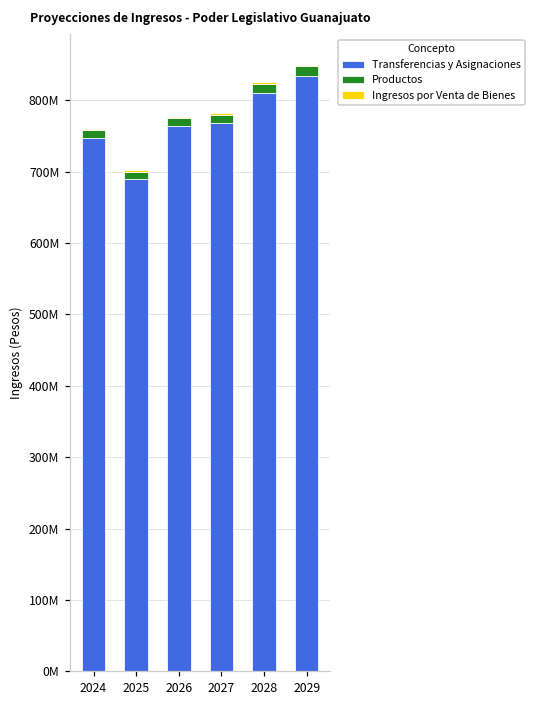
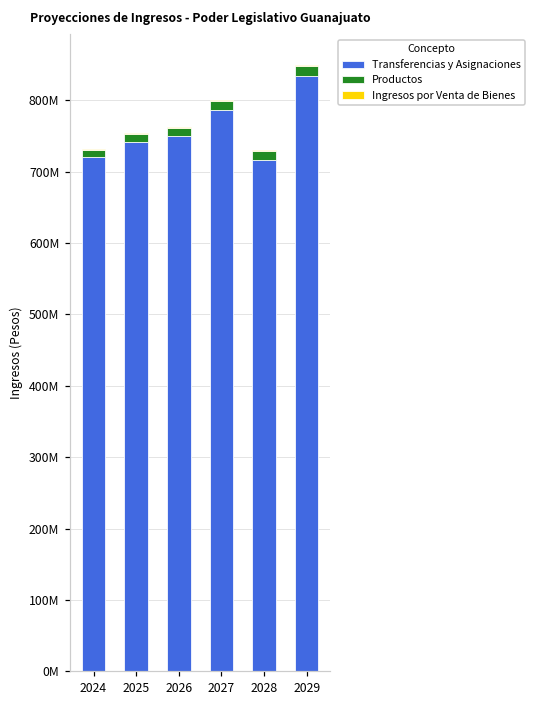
  {
    "Transferencias y Asignaciones": {
-     "2024": 750000000,
-     "2025": 690000000,
-     "2026": 760000000,
-     "2027": 770000000,
-     "2028": 810000000,
+     "2024": 720000000,
+     "2025": 740000000,
+     "2026": 750000000,
+     "2027": 790000000,
+     "2028": 720000000,
      "2029": 830000000
    },
    "Productos": {
      "2024": 10000000,
      "2025": 10000000,
      "2026": 10000000,
      "2027": 10000000,
      "2028": 10000000,
      "2029": 10000000
    }
  }
